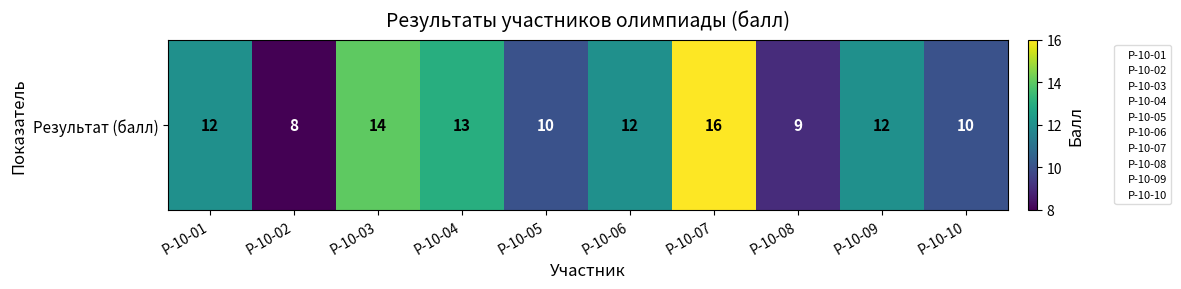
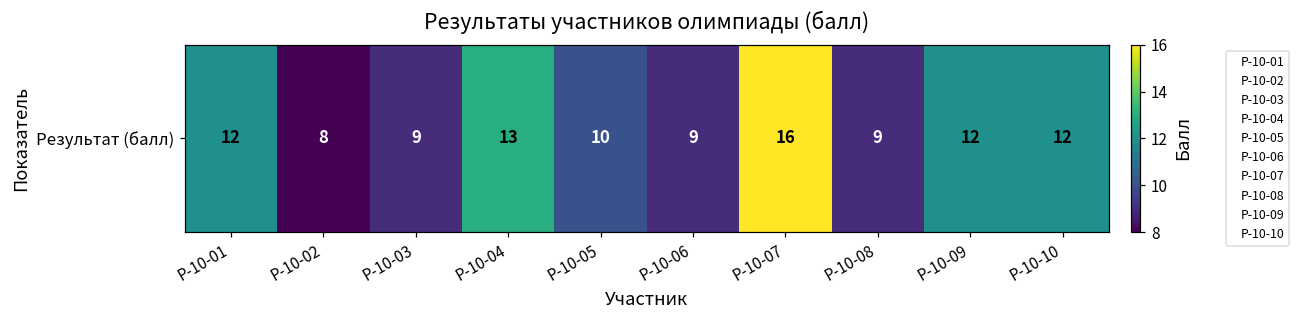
  {
    "Результат (балл)": {
      "Р-10-01": 12,
      "Р-10-02": 8,
-     "Р-10-03": 14,
+     "Р-10-03": 9,
      "Р-10-04": 13,
      "Р-10-05": 10,
-     "Р-10-06": 12,
+     "Р-10-06": 9,
      "Р-10-07": 16,
      "Р-10-08": 9,
      "Р-10-09": 12,
-     "Р-10-10": 10
+     "Р-10-10": 12
    }
  }
